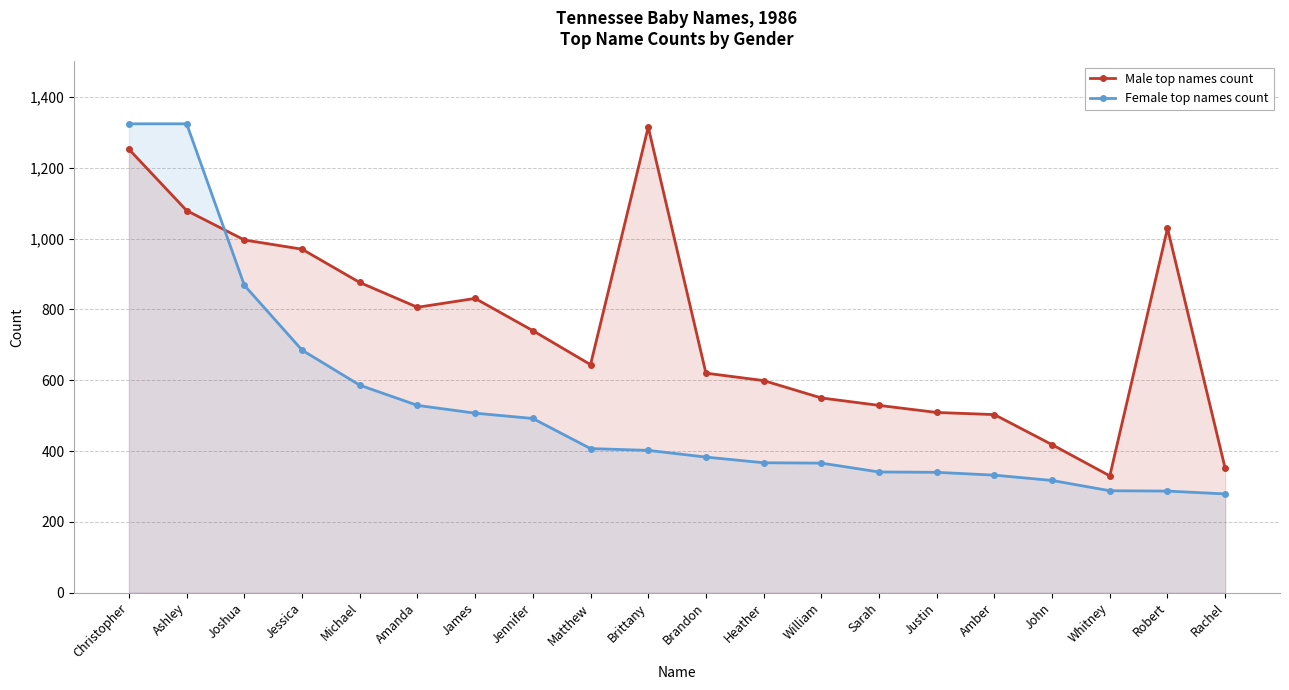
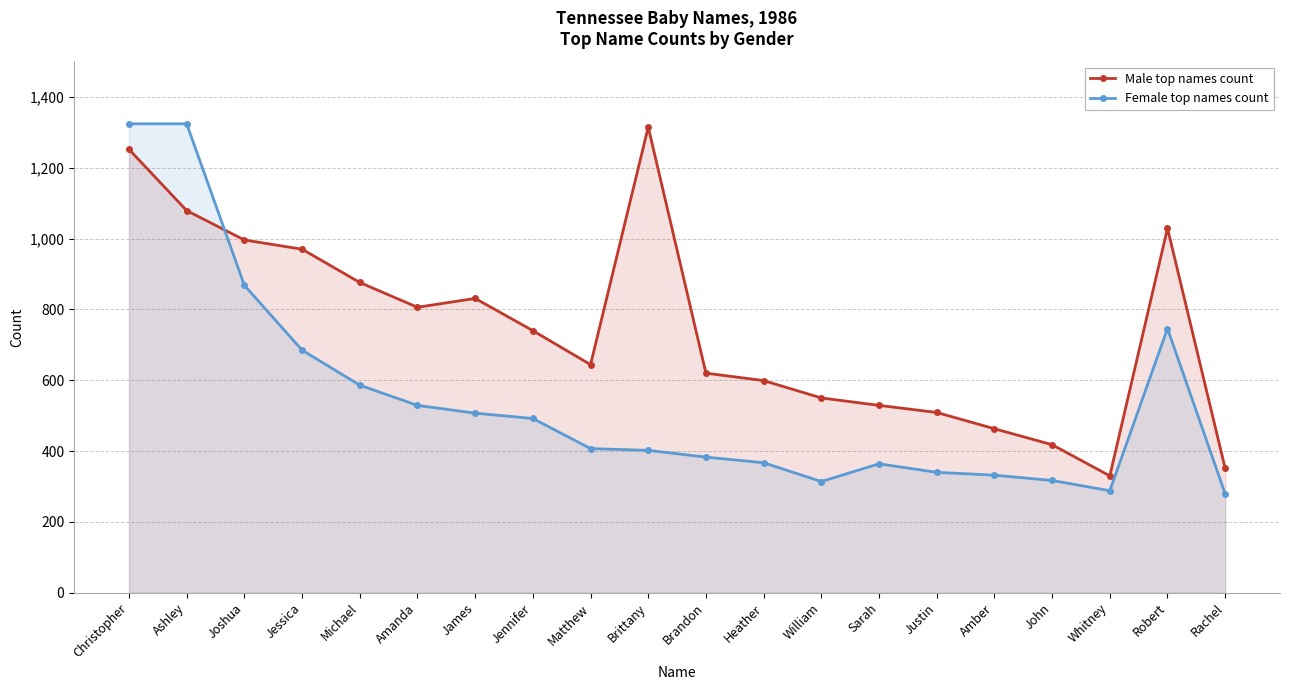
  {
    "Male top names count": {
      "Christopher": "1,250",
      "Ashley": "1,080",
      "Joshua": "1,000",
      "Jessica": "970",
      "Michael": "880",
      "Amanda": "810",
      "James": "830",
      "Jennifer": "740",
      "Matthew": "640",
      "Brittany": "1,320",
      "Brandon": "620",
      "Heather": "600",
      "William": "550",
      "Sarah": "530",
      "Justin": "510",
-     "Amber": "500",
+     "Amber": "460",
      "John": "420",
      "Whitney": "330",
      "Robert": "1,030",
      "Rachel": "350"
    },
    "Female top names count": {
      "Christopher": "1,320",
      "Ashley": "1,320",
      "Joshua": "870",
      "Jessica": "690",
      "Michael": "590",
      "Amanda": "530",
      "James": "510",
      "Jennifer": "490",
      "Matthew": "410",
      "Brittany": "400",
      "Brandon": "380",
      "Heather": "370",
-     "William": "370",
-     "Sarah": "340",
+     "William": "310",
+     "Sarah": "360",
      "Justin": "340",
      "Amber": "330",
      "John": "320",
      "Whitney": "290",
-     "Robert": "290",
+     "Robert": "750",
      "Rachel": "280"
    }
  }
